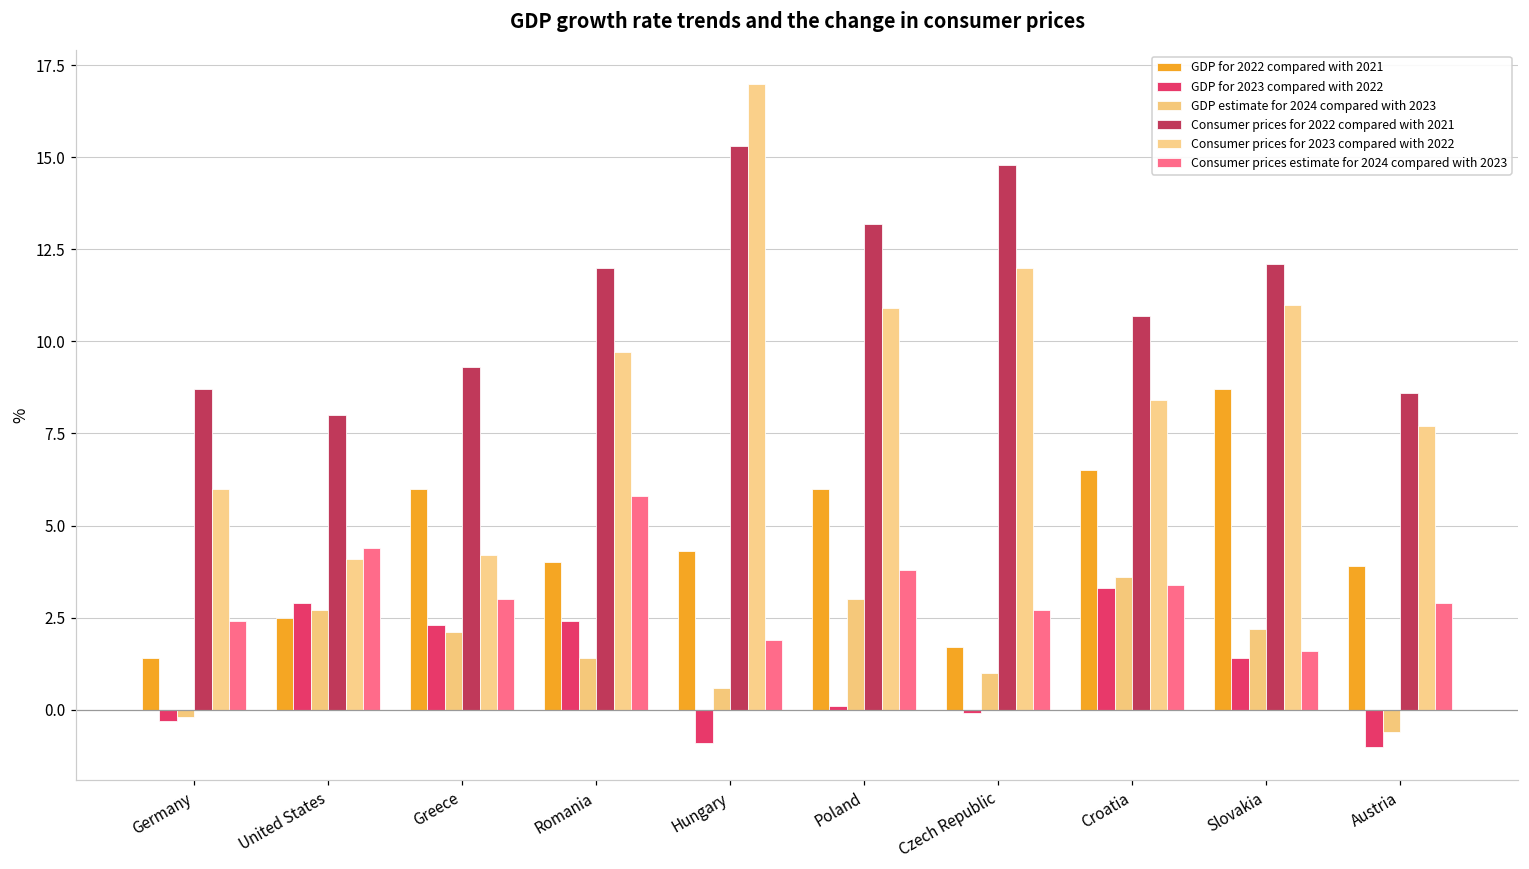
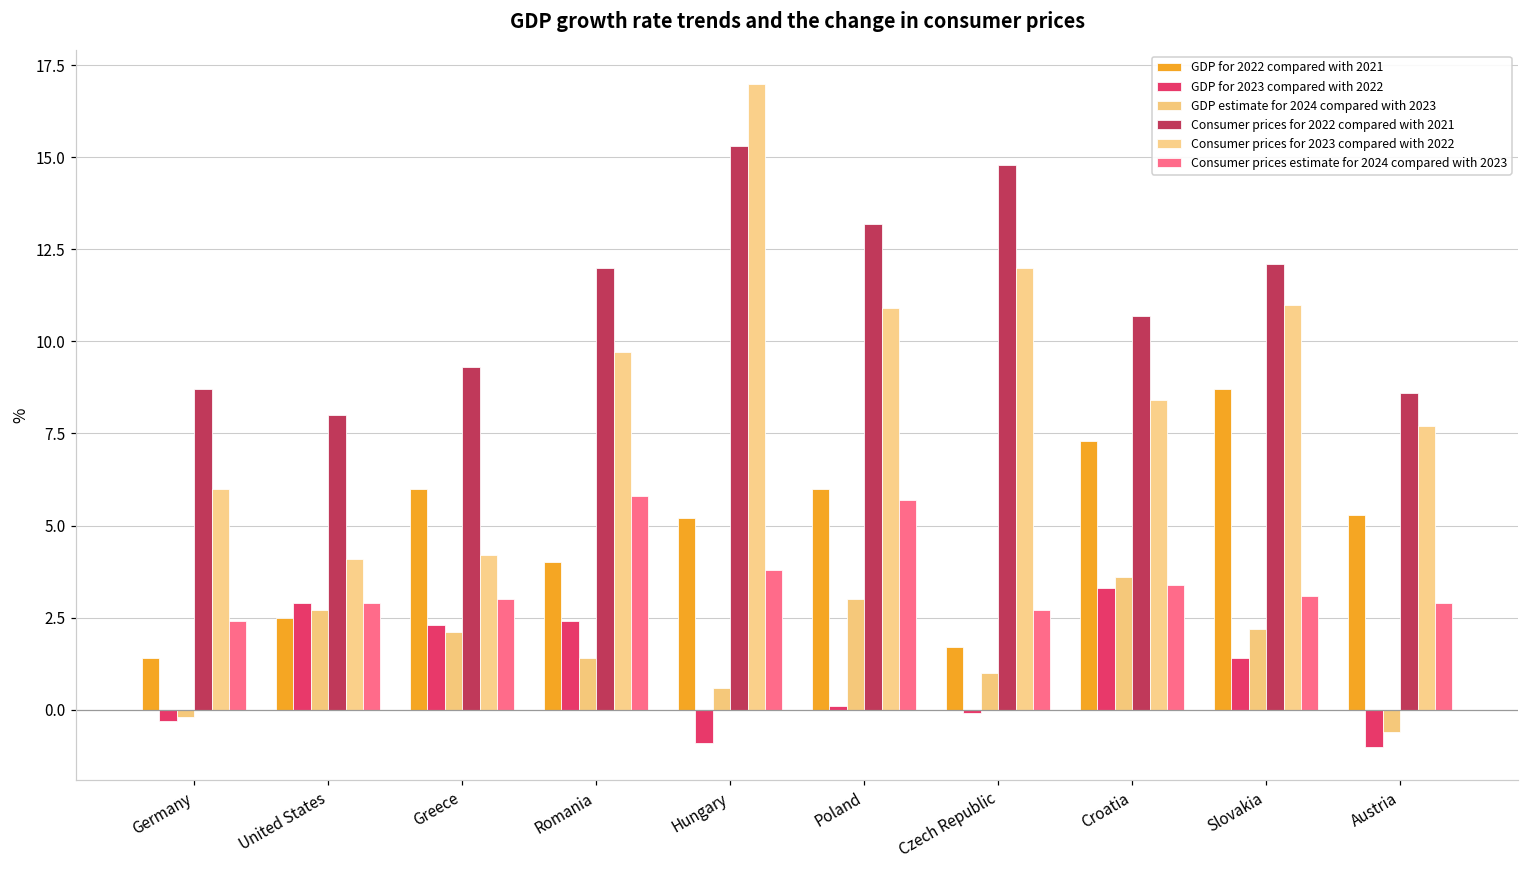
  {
    "GDP for 2022 compared with 2021": {
      "Germany": 1.4,
      "United States": 2.5,
      "Greece": 6.0,
      "Romania": 4.0,
-     "Hungary": 4.3,
+     "Hungary": 5.2,
      "Poland": 6.0,
      "Czech Republic": 1.7,
-     "Croatia": 6.5,
+     "Croatia": 7.3,
      "Slovakia": 8.7,
-     "Austria": 3.9
+     "Austria": 5.3
    },
    "Consumer prices estimate for 2024 compared with 2023": {
      "Germany": 2.4,
-     "United States": 4.4,
+     "United States": 2.9,
      "Greece": 3.0,
      "Romania": 5.8,
-     "Hungary": 1.9,
-     "Poland": 3.8,
+     "Hungary": 3.8,
+     "Poland": 5.7,
      "Czech Republic": 2.7,
      "Croatia": 3.4,
-     "Slovakia": 1.6,
+     "Slovakia": 3.1,
      "Austria": 2.9
    }
  }
